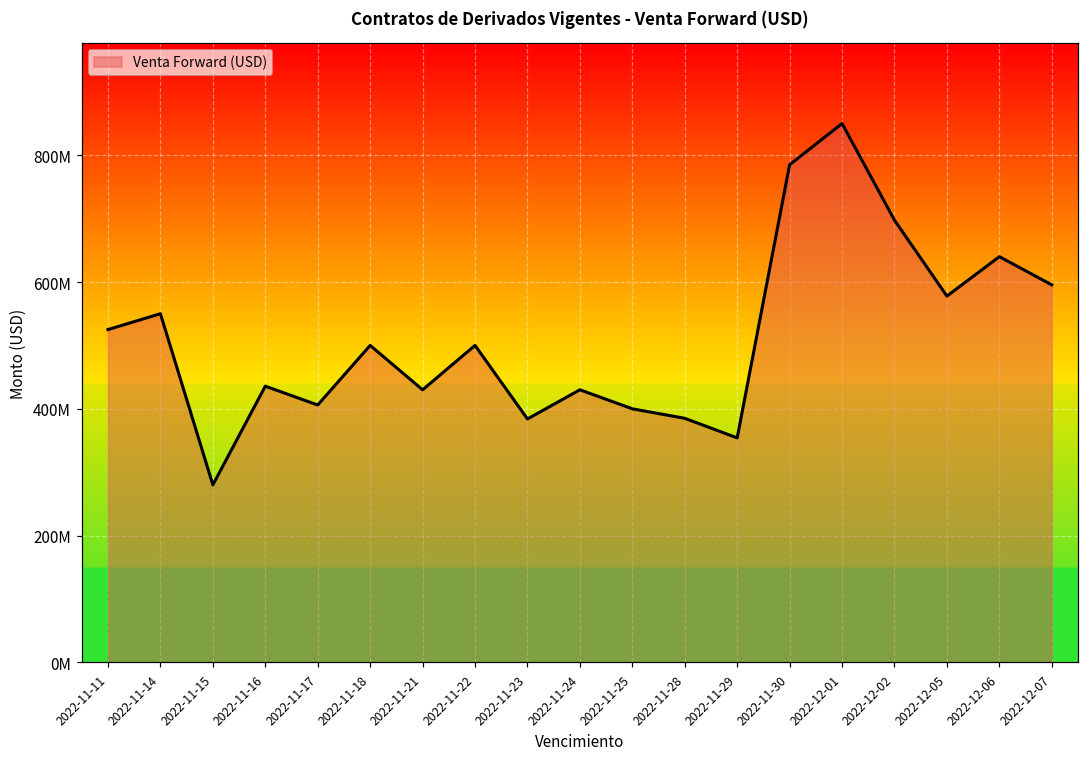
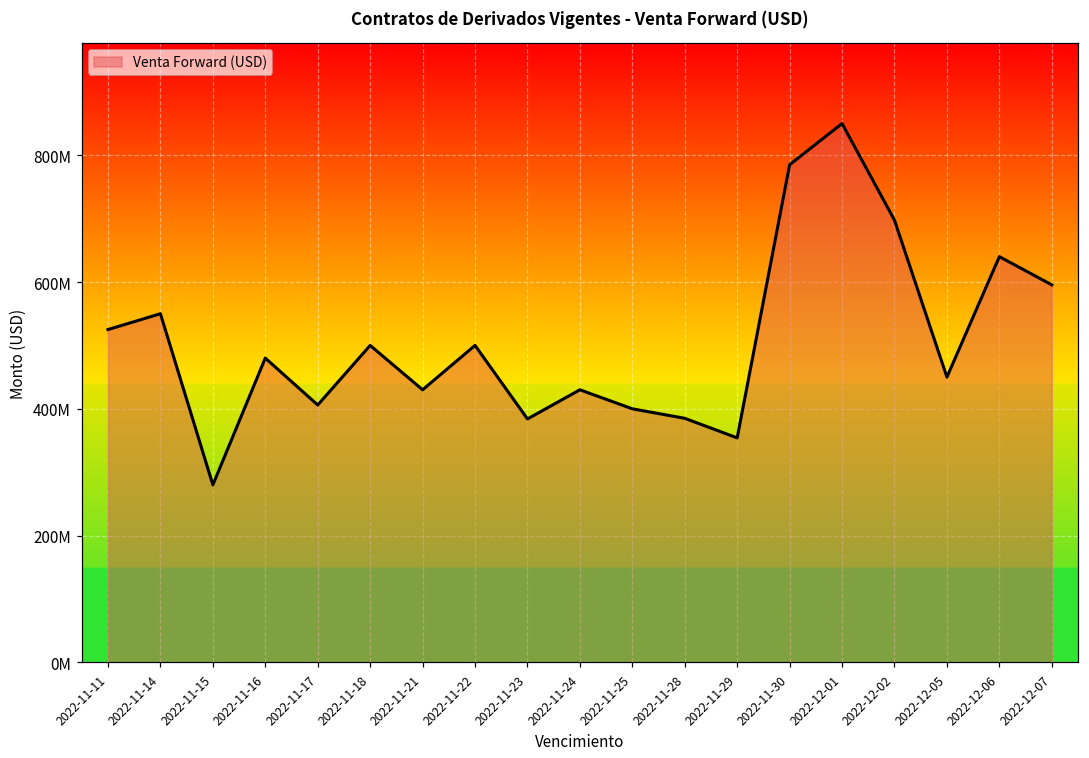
  {
    "2022-11-11": 530000000,
    "2022-11-14": 550000000,
    "2022-11-15": 280000000,
-   "2022-11-16": 440000000,
+   "2022-11-16": 480000000,
    "2022-11-17": 410000000,
    "2022-11-18": 500000000,
    "2022-11-21": 430000000,
    "2022-11-22": 500000000,
    "2022-11-23": 380000000,
    "2022-11-24": 430000000,
    "2022-11-25": 400000000,
    "2022-11-28": 390000000,
    "2022-11-29": 350000000,
    "2022-11-30": 790000000,
    "2022-12-01": 850000000,
    "2022-12-02": 700000000,
-   "2022-12-05": 580000000,
+   "2022-12-05": 450000000,
    "2022-12-06": 640000000,
    "2022-12-07": 600000000
  }
